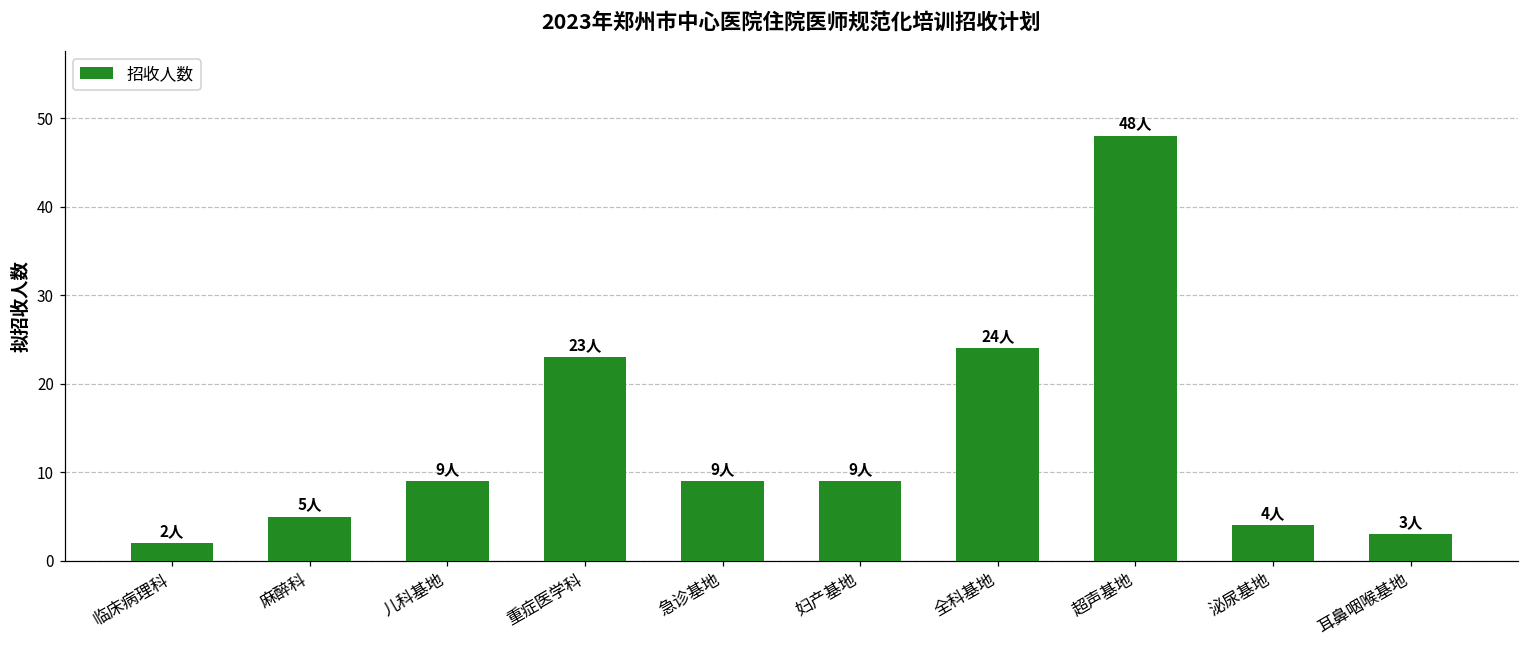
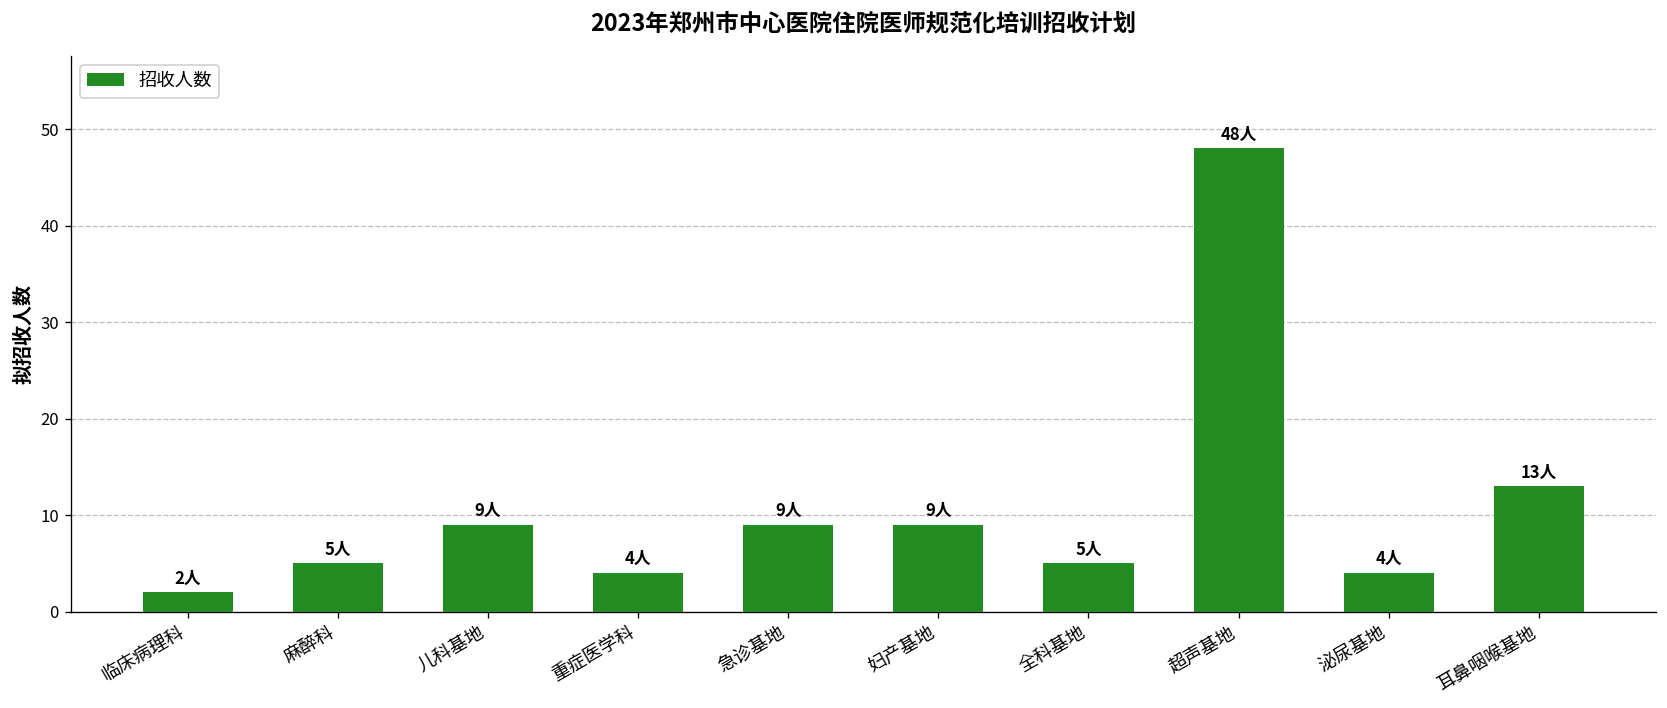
  {
    "临床病理科": "2人",
    "麻醉科": "5人",
    "儿科基地": "9人",
-   "重症医学科": "23人",
+   "重症医学科": "4人",
    "急诊基地": "9人",
    "妇产基地": "9人",
-   "全科基地": "24人",
+   "全科基地": "5人",
    "超声基地": "48人",
    "泌尿基地": "4人",
-   "耳鼻咽喉基地": "3人"
+   "耳鼻咽喉基地": "13人"
  }
